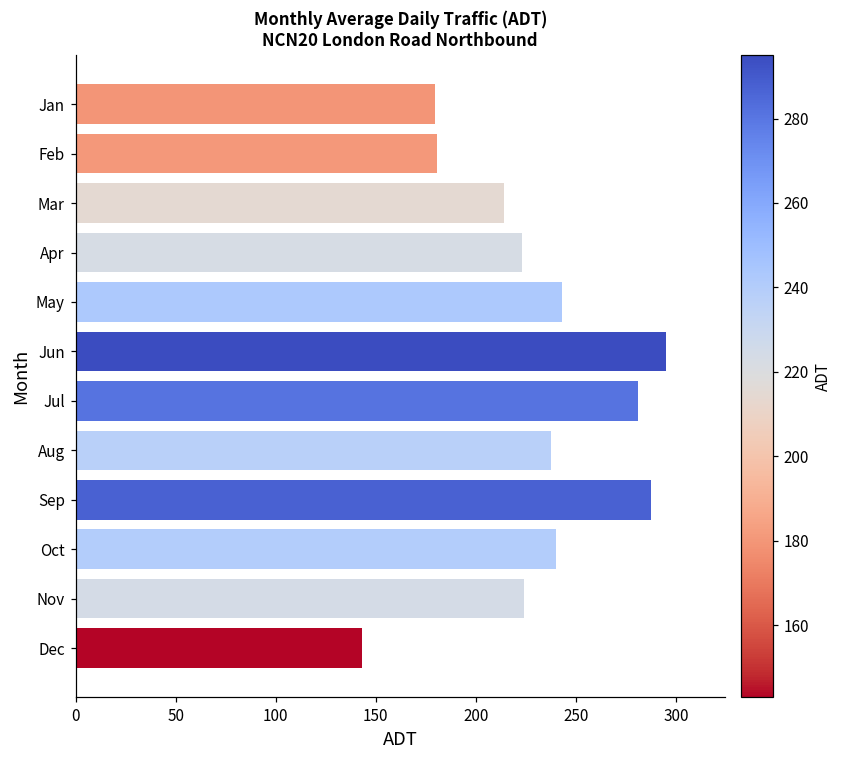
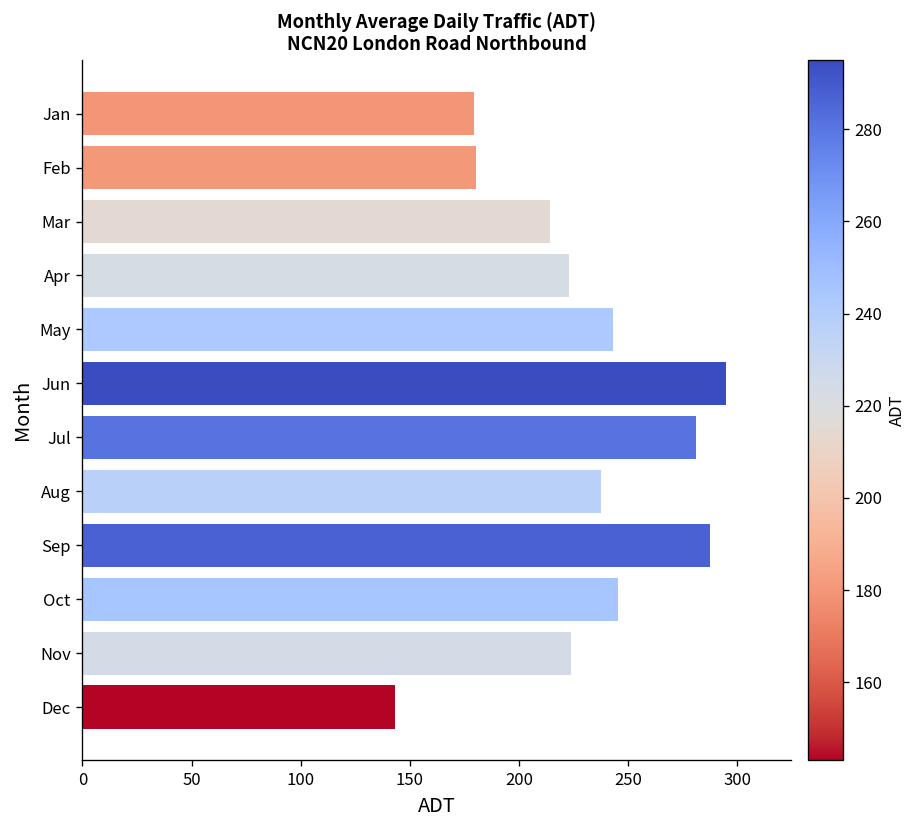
  {
    "Jan": 180,
    "Feb": 181,
    "Mar": 214,
    "Apr": 223,
    "May": 243,
    "Jun": 295,
    "Jul": 281,
    "Aug": 238,
    "Sep": 288,
-   "Oct": 240,
+   "Oct": 246,
    "Nov": 224,
    "Dec": 143
  }
